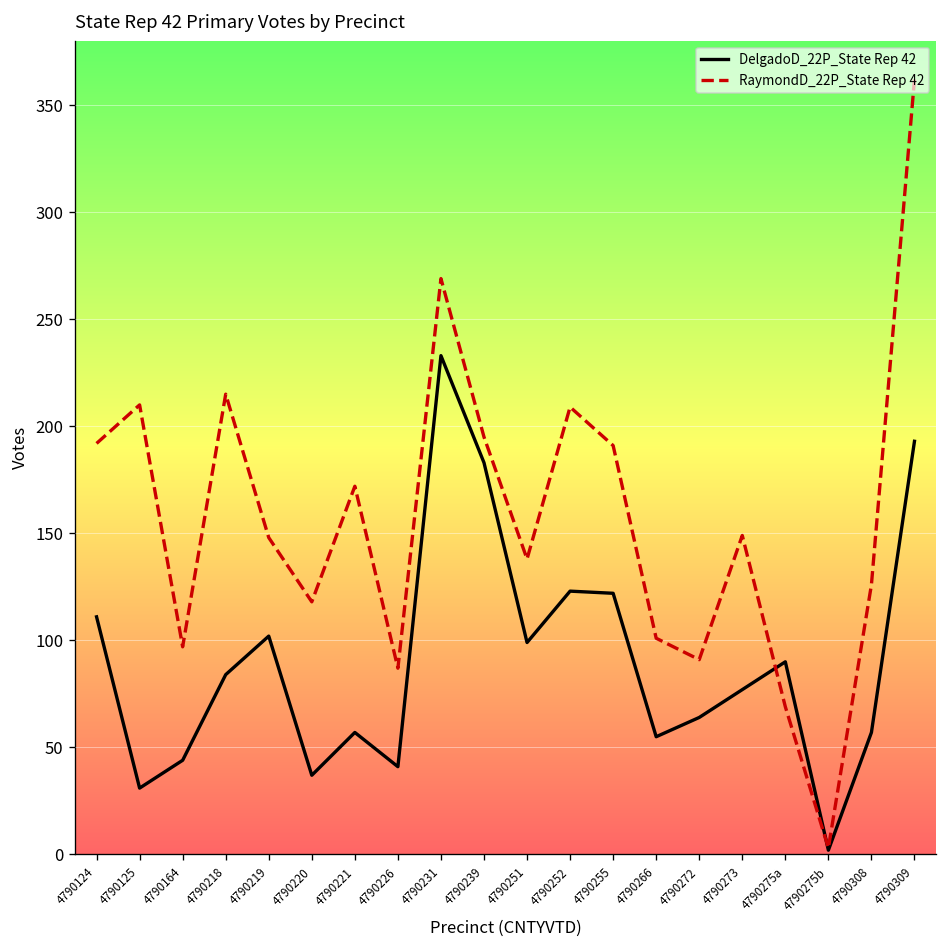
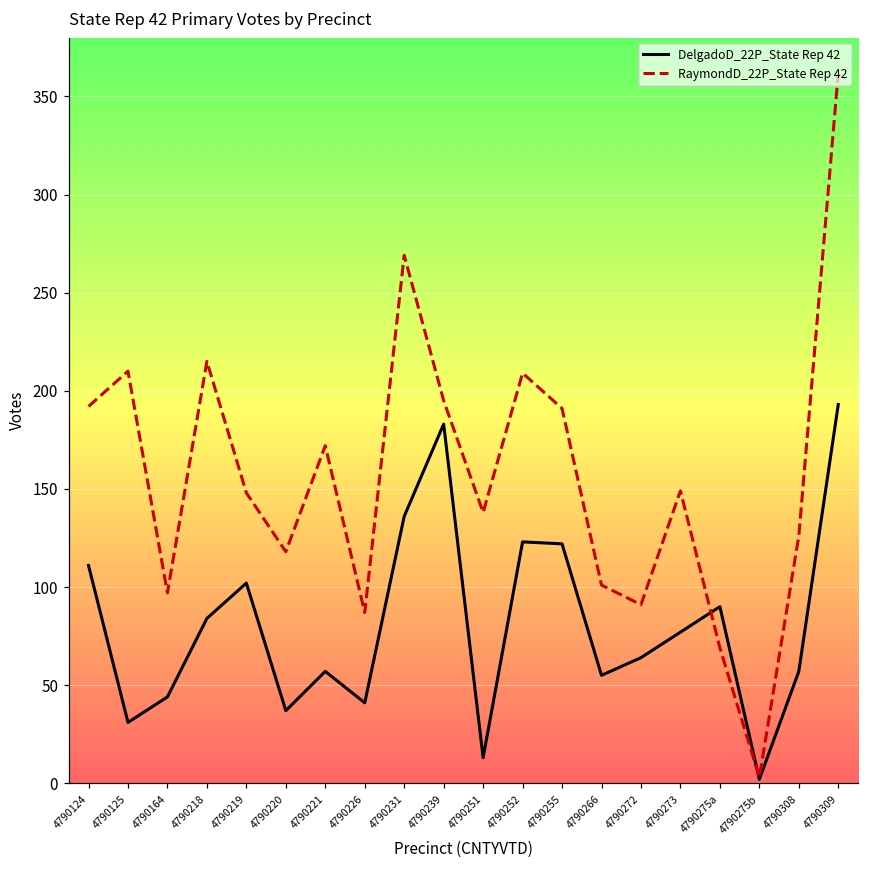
  {
    "DelgadoD_22P_State Rep 42": {
      "4790124": 111,
      "4790125": 31,
      "4790164": 44,
      "4790218": 84,
      "4790219": 102,
      "4790220": 37,
      "4790221": 57,
      "4790226": 41,
-     "4790231": 233,
+     "4790231": 136,
      "4790239": 183,
-     "4790251": 99,
+     "4790251": 13,
      "4790252": 123,
      "4790255": 122,
      "4790266": 55,
      "4790272": 64,
      "4790273": 77,
      "4790275a": 90,
      "4790308": 57,
      "4790309": 193
    },
    "RaymondD_22P_State Rep 42": {
      "4790124": 192,
      "4790125": 210,
      "4790164": 97,
      "4790218": 215,
      "4790219": 148,
      "4790220": 118,
      "4790221": 172,
      "4790226": 87,
      "4790231": 269,
      "4790239": 195,
      "4790251": 138,
      "4790252": 209,
      "4790255": 191,
      "4790266": 101,
      "4790272": 91,
      "4790273": 149,
      "4790275a": 69,
      "4790308": 126
    }
  }
